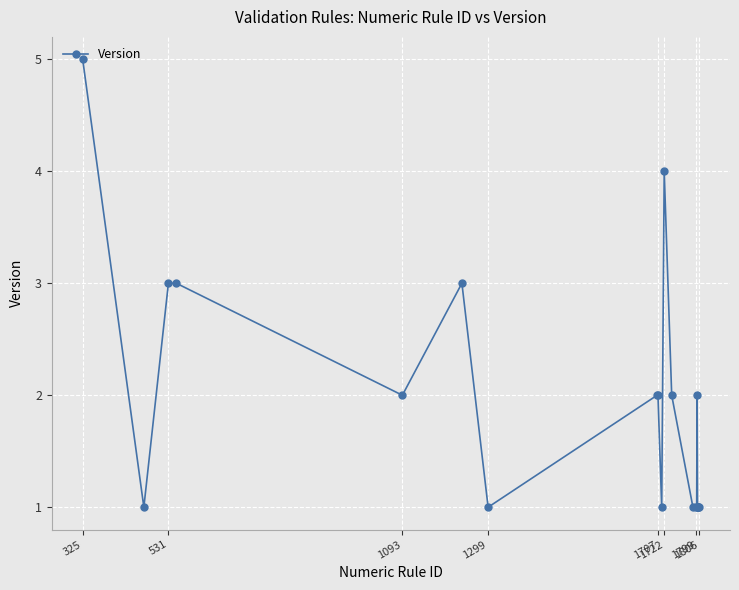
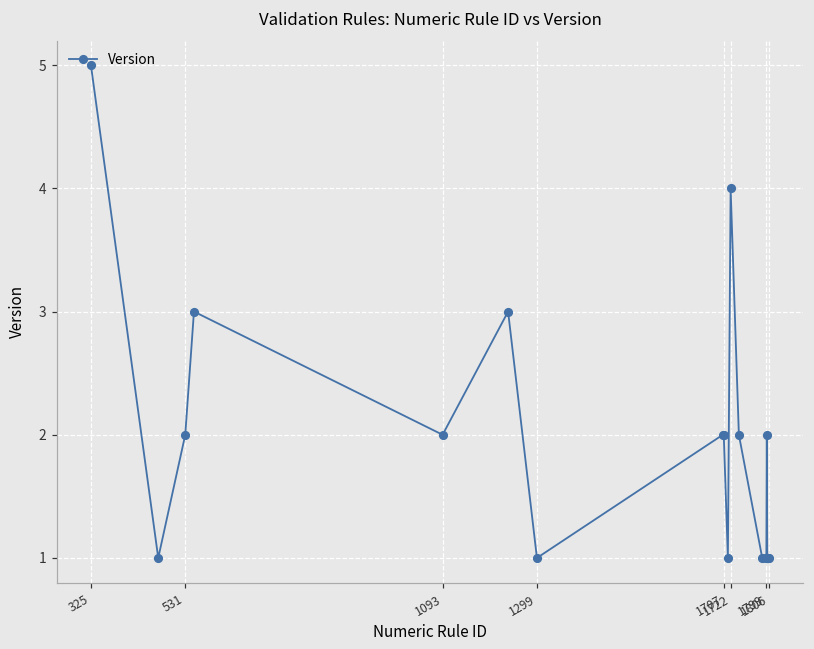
  {
    "325": 5,
-   "531": 3,
+   "531": 2,
    "1093": 2,
    "1299": 1,
    "1707": 2,
    "1722": 4,
    "1799": 1,
    "1806": 1
  }
